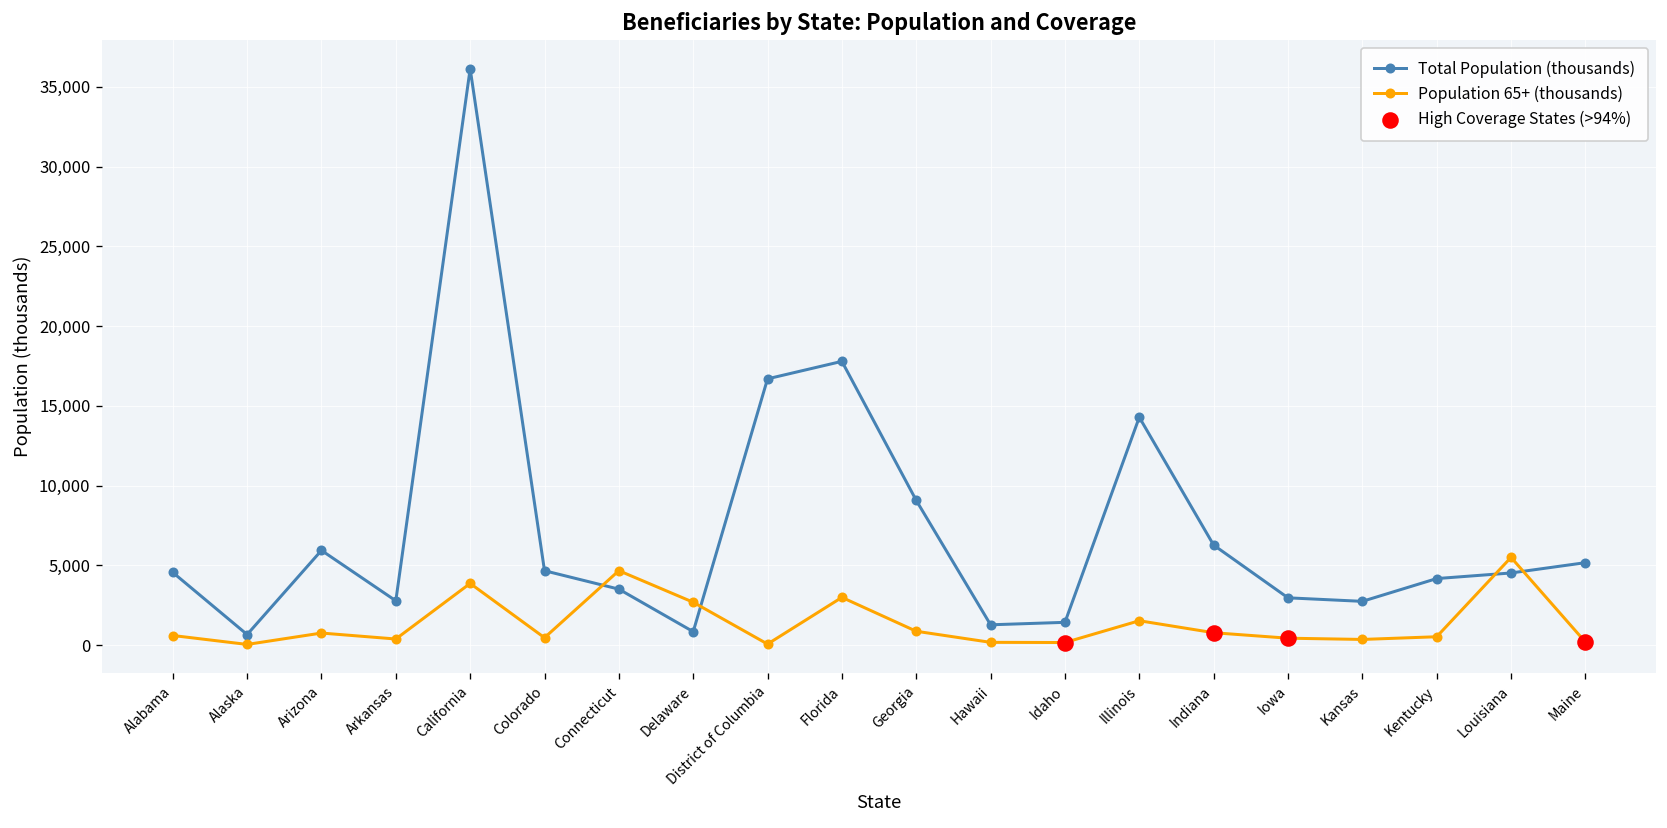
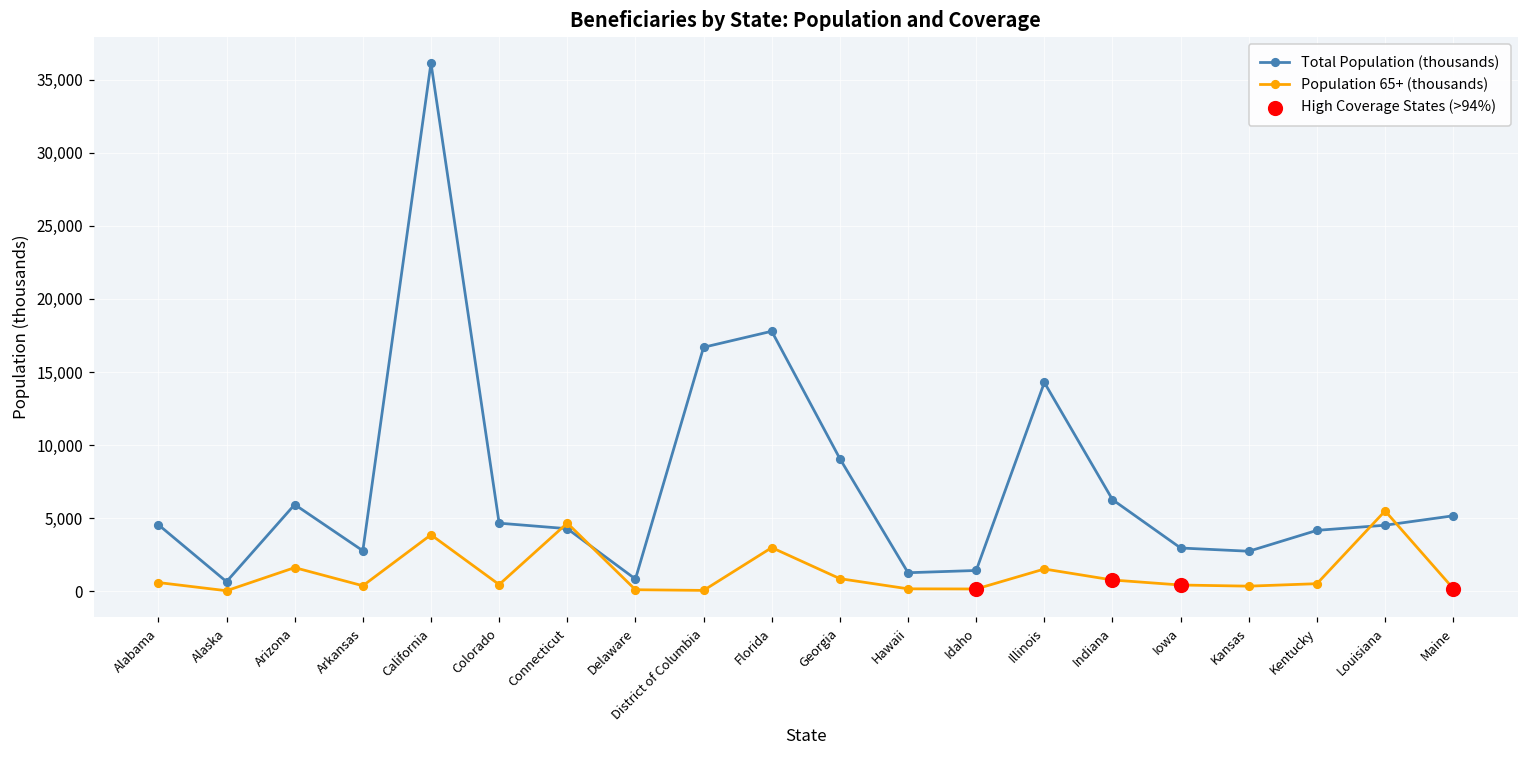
  {
    "Total Population (thousands)": {
      "Alabama": "4,600",
      "Alaska": "700",
      "Arizona": "5,900",
      "Arkansas": "2,800",
      "California": "36,100",
      "Colorado": "4,700",
-     "Connecticut": "3,500",
+     "Connecticut": "4,300",
      "Delaware": "800",
      "District of Columbia": "16,700",
      "Florida": "17,800",
      "Georgia": "9,100",
      "Hawaii": "1,300",
      "Idaho": "1,400",
      "Illinois": "14,300",
      "Indiana": "6,300",
      "Iowa": "3,000",
      "Kansas": "2,700",
      "Kentucky": "4,200",
      "Louisiana": "4,500",
      "Maine": "5,200"
    },
    "Population 65+ (thousands)": {
      "Alabama": "600",
      "Alaska": "0",
-     "Arizona": "800",
+     "Arizona": "1,600",
      "Arkansas": "400",
      "California": "3,900",
      "Colorado": "500",
      "Connecticut": "4,700",
-     "Delaware": "2,700",
+     "Delaware": "100",
      "District of Columbia": "100",
      "Florida": "3,000",
      "Georgia": "900",
      "Hawaii": "200",
      "Illinois": "1,500",
      "Kansas": "400",
      "Kentucky": "500",
      "Louisiana": "5,500"
    }
  }
